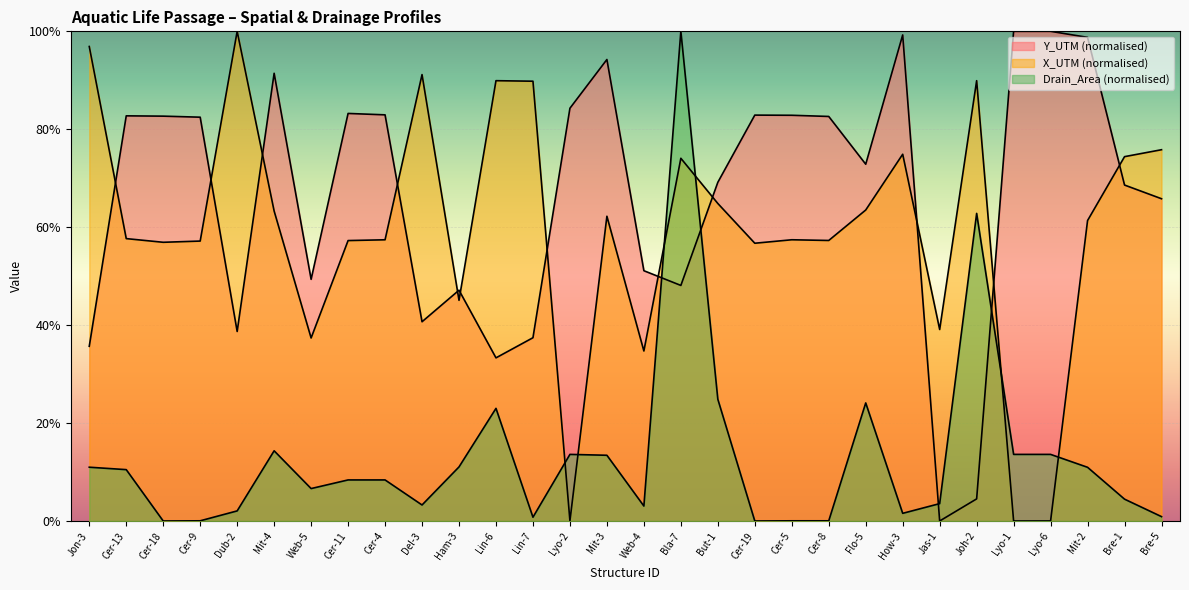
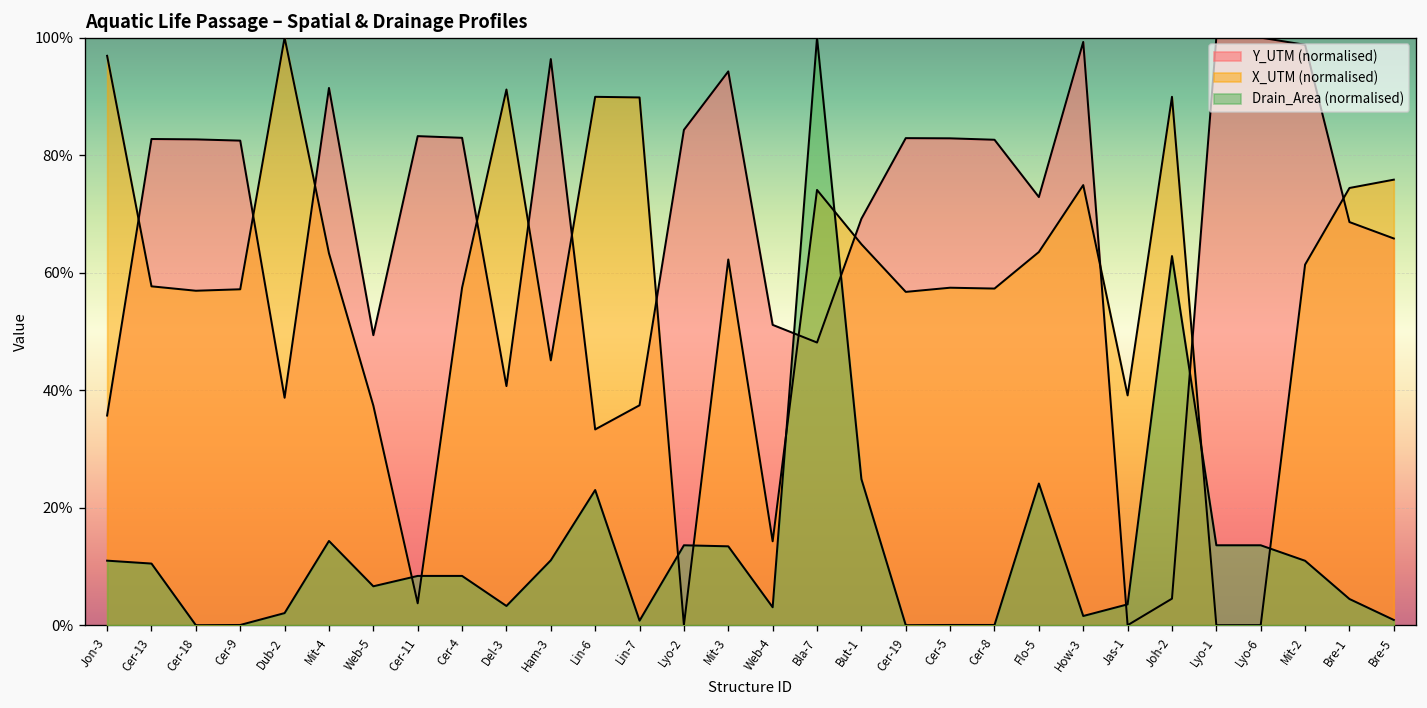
  {
    "Y_UTM (normalised)": {
      "Jon-3": "36%",
      "Cer-13": "83%",
      "Cer-18": "83%",
      "Cer-9": "82%",
      "Dub-2": "39%",
      "Mit-4": "91%",
      "Web-5": "49%",
      "Cer-11": "83%",
      "Cer-4": "83%",
      "Del-3": "41%",
-     "Ham-3": "47%",
+     "Ham-3": "96%",
      "Lin-6": "33%",
      "Lin-7": "37%",
      "Lyo-2": "84%",
      "Mit-3": "94%",
      "Web-4": "51%",
      "Bla-7": "48%",
      "But-1": "69%",
      "Cer-19": "83%",
      "Cer-5": "83%",
      "Cer-8": "83%",
      "Flo-5": "73%",
      "How-3": "99%",
      "Jas-1": "0%",
      "Joh-2": "5%",
      "Lyo-1": "100%",
      "Lyo-6": "100%",
      "Bre-1": "69%",
      "Bre-5": "66%"
    },
    "X_UTM (normalised)": {
      "Jon-3": "97%",
      "Cer-13": "58%",
      "Cer-18": "57%",
      "Cer-9": "57%",
      "Dub-2": "100%",
      "Mit-4": "63%",
      "Web-5": "37%",
-     "Cer-11": "57%",
+     "Cer-11": "4%",
      "Cer-4": "57%",
      "Del-3": "91%",
      "Ham-3": "45%",
      "Lin-6": "90%",
      "Lin-7": "90%",
      "Lyo-2": "0%",
      "Mit-3": "62%",
-     "Web-4": "35%",
+     "Web-4": "14%",
      "Bla-7": "74%",
      "But-1": "65%",
      "Cer-19": "57%",
      "Cer-5": "57%",
      "Cer-8": "57%",
      "Flo-5": "64%",
      "How-3": "75%",
      "Jas-1": "39%",
      "Joh-2": "90%",
      "Lyo-1": "0%",
      "Lyo-6": "0%",
      "Mit-2": "61%",
      "Bre-1": "74%",
      "Bre-5": "76%"
    },
    "Drain_Area (normalised)": {
      "Jon-3": "11%",
      "Cer-13": "10%",
      "Cer-18": "0%",
      "Cer-9": "0%",
      "Dub-2": "2%",
      "Mit-4": "14%",
      "Web-5": "7%",
      "Cer-11": "8%",
      "Cer-4": "8%",
      "Del-3": "3%",
      "Ham-3": "11%",
      "Lin-6": "23%",
      "Lin-7": "1%",
      "Lyo-2": "14%",
      "Mit-3": "13%",
      "Web-4": "3%",
      "Bla-7": "100%",
      "But-1": "25%",
      "Cer-19": "0%",
      "Cer-5": "0%",
      "Cer-8": "0%",
      "Flo-5": "24%",
      "How-3": "2%",
      "Jas-1": "4%",
      "Joh-2": "63%",
      "Lyo-1": "14%",
      "Lyo-6": "14%",
      "Mit-2": "11%",
      "Bre-1": "4%",
      "Bre-5": "1%"
    }
  }
